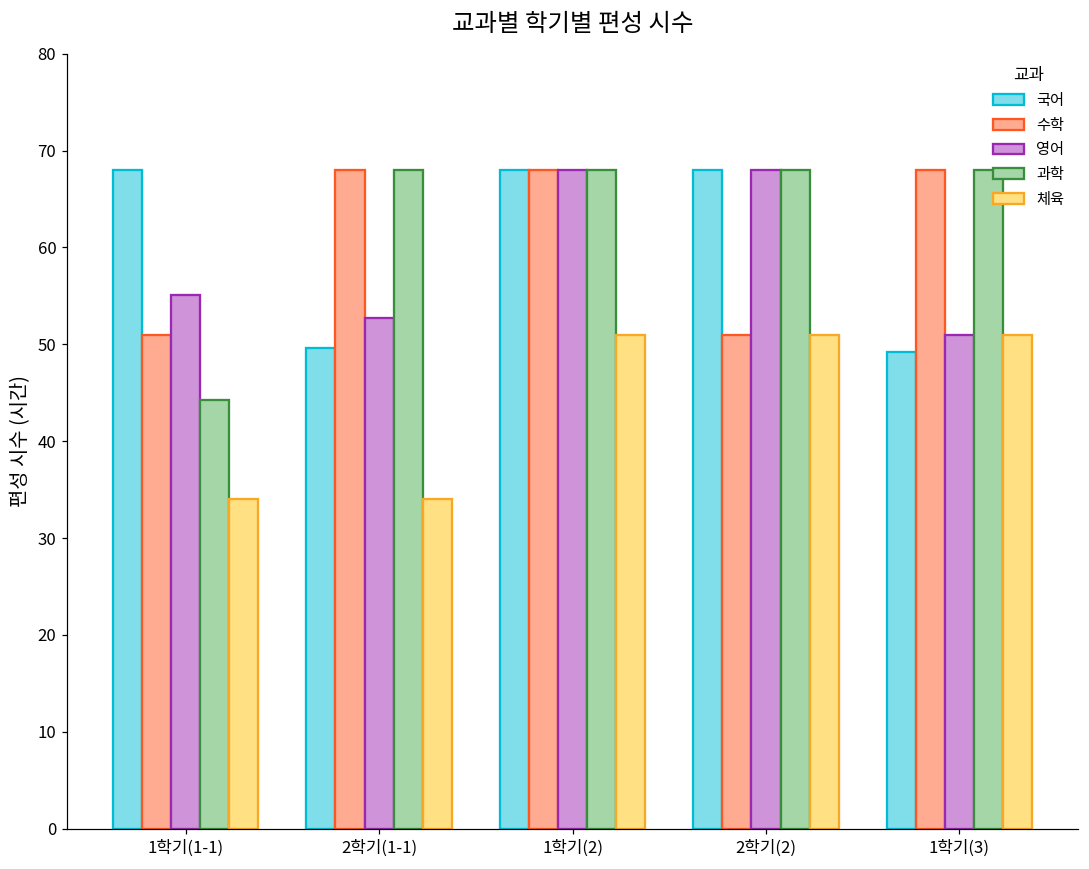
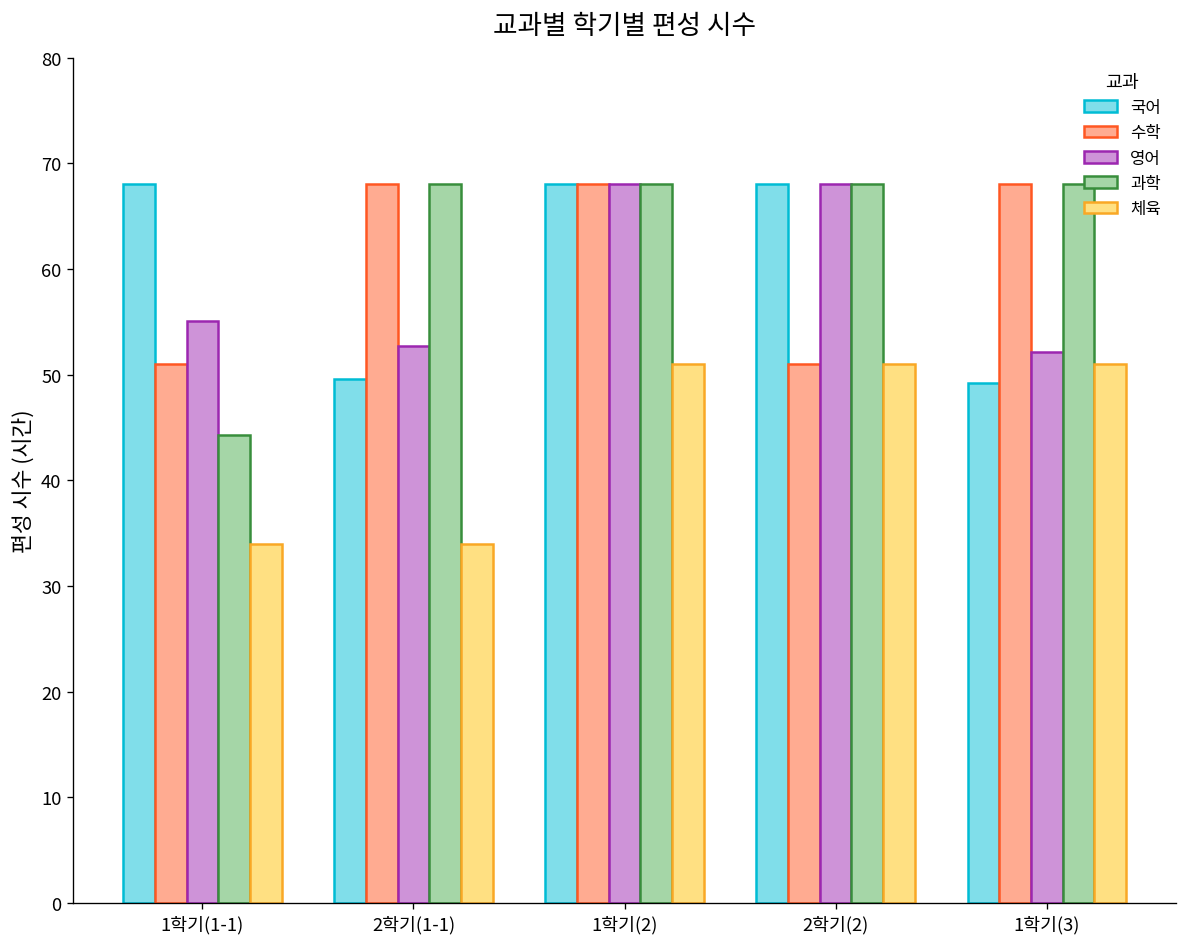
  {
    "국어": {
      "1학기(1-1)": 68,
      "2학기(1-1)": 50,
      "1학기(2)": 68,
      "2학기(2)": 68,
      "1학기(3)": 49
    },
    "영어": {
      "1학기(1-1)": 55,
      "2학기(1-1)": 53,
      "1학기(2)": 68,
      "2학기(2)": 68,
-     "1학기(3)": 51
+     "1학기(3)": 52
    },
    "과학": {
      "1학기(1-1)": 44,
      "2학기(1-1)": 68,
      "1학기(2)": 68,
      "2학기(2)": 68,
      "1학기(3)": 68
    }
  }
